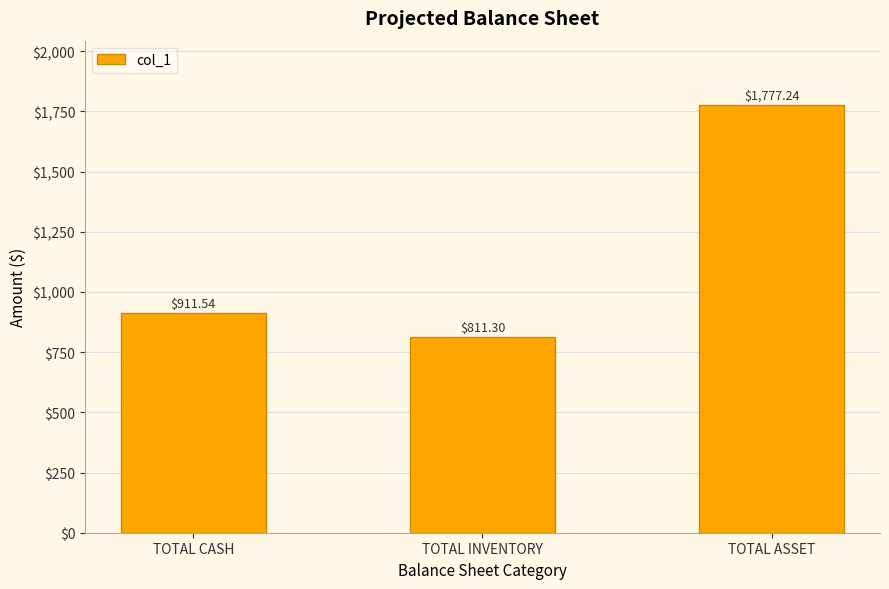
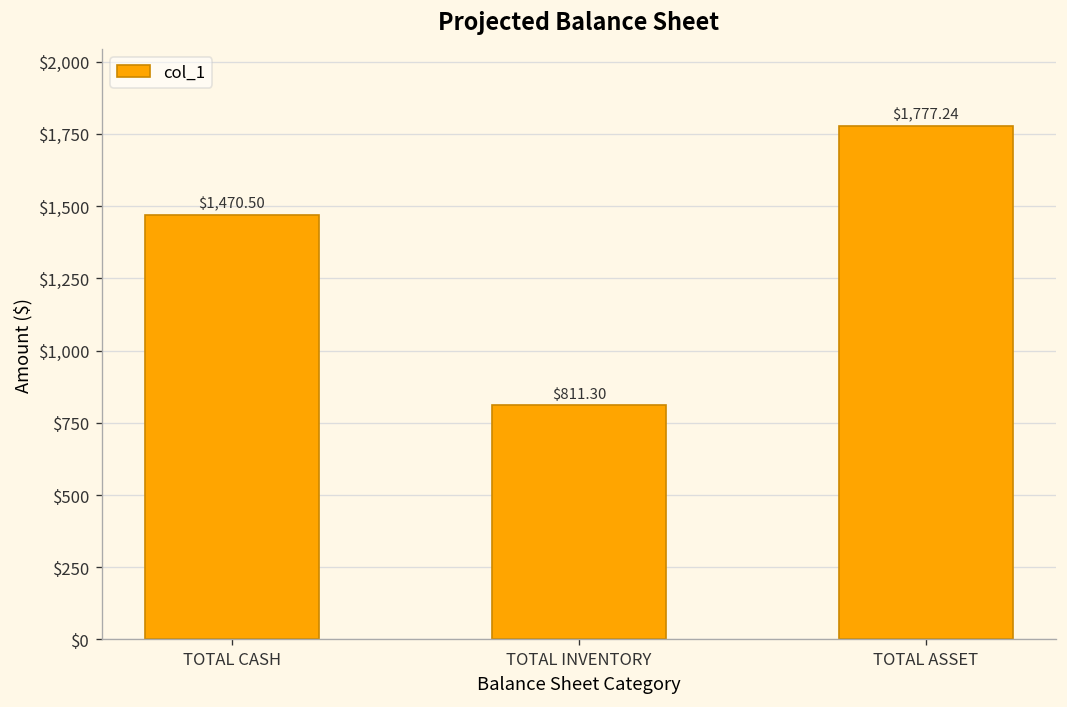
  {
-   "TOTAL CASH": "$911.54",
+   "TOTAL CASH": "$1,470.50",
    "TOTAL INVENTORY": "$811.30",
    "TOTAL ASSET": "$1,777.24"
  }
